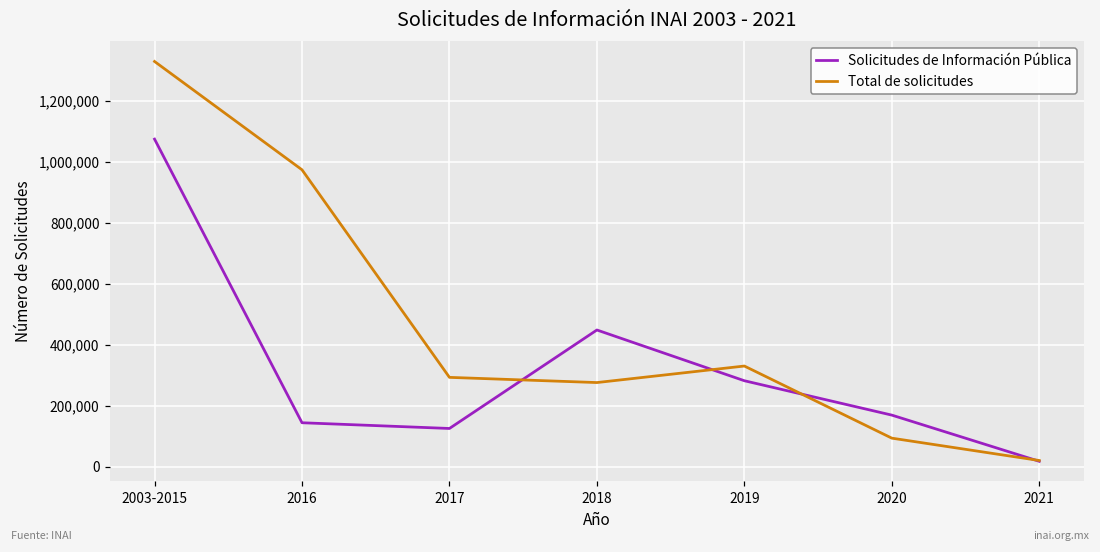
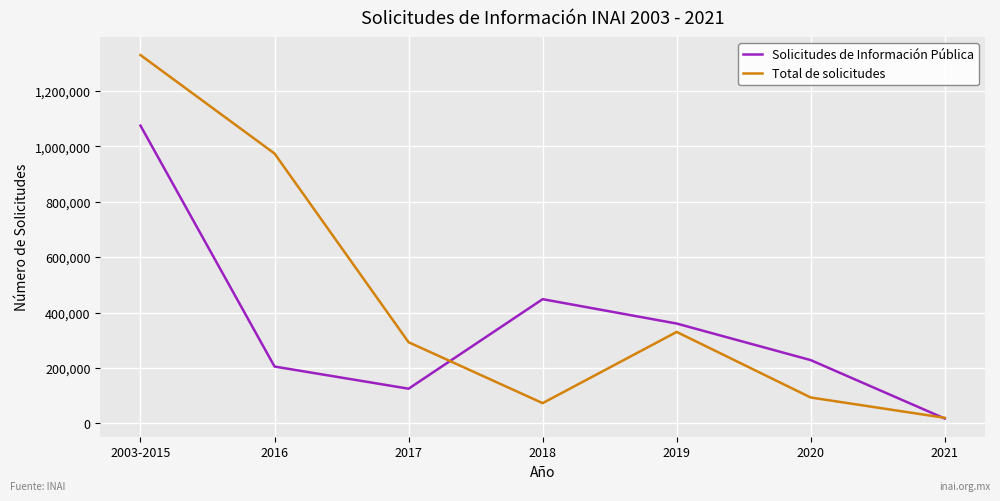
  {
    "Solicitudes de Información Pública": {
      "2003-2015": "1,070,000",
-     "2016": "140,000",
+     "2016": "210,000",
      "2017": "130,000",
      "2018": "450,000",
-     "2019": "280,000",
-     "2020": "170,000"
+     "2019": "360,000",
+     "2020": "230,000"
    },
    "Total de solicitudes": {
      "2003-2015": "1,330,000",
      "2016": "970,000",
      "2017": "290,000",
-     "2018": "280,000",
+     "2018": "70,000",
      "2019": "330,000",
      "2020": "90,000"
    }
  }
